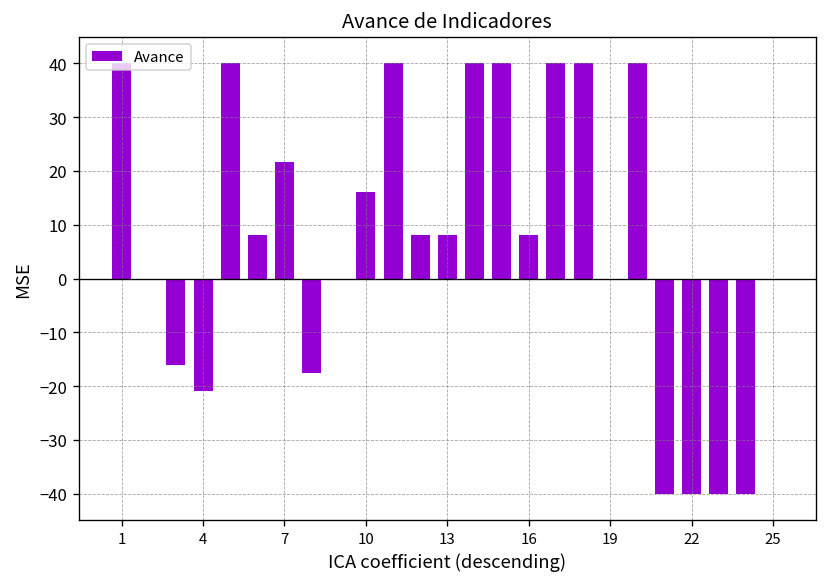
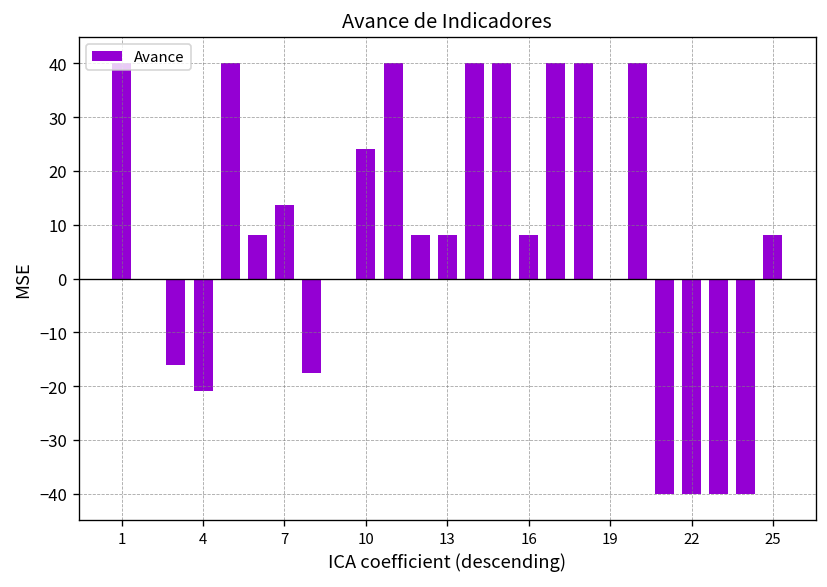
  {
    "4": -21,
-   "7": 22,
-   "10": 16,
+   "7": 14,
+   "10": 24,
    "13": 8,
    "16": 8,
    "19": 0,
    "22": -40,
-   "25": 0
+   "25": 8
  }
